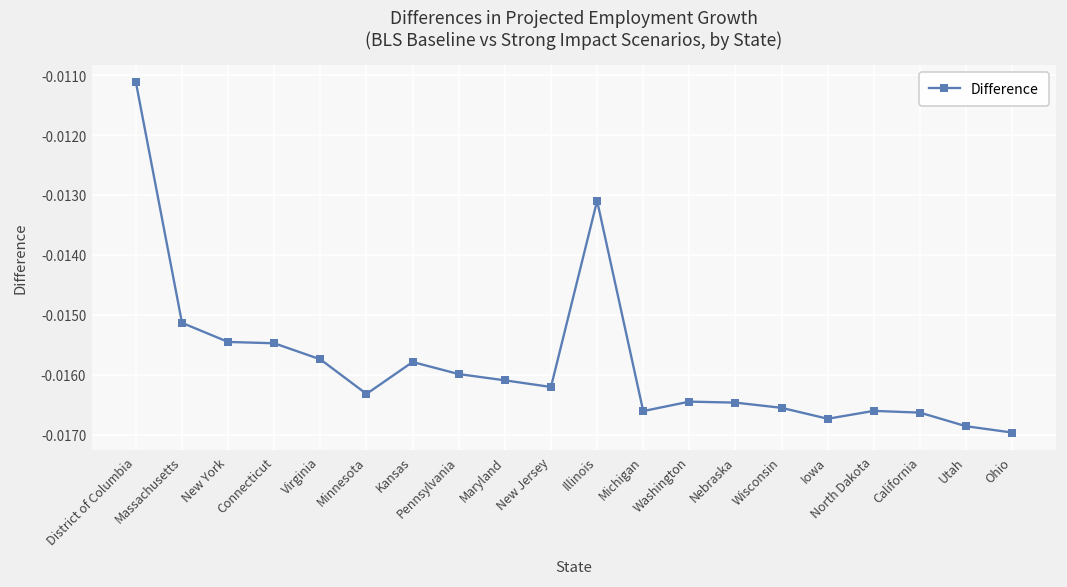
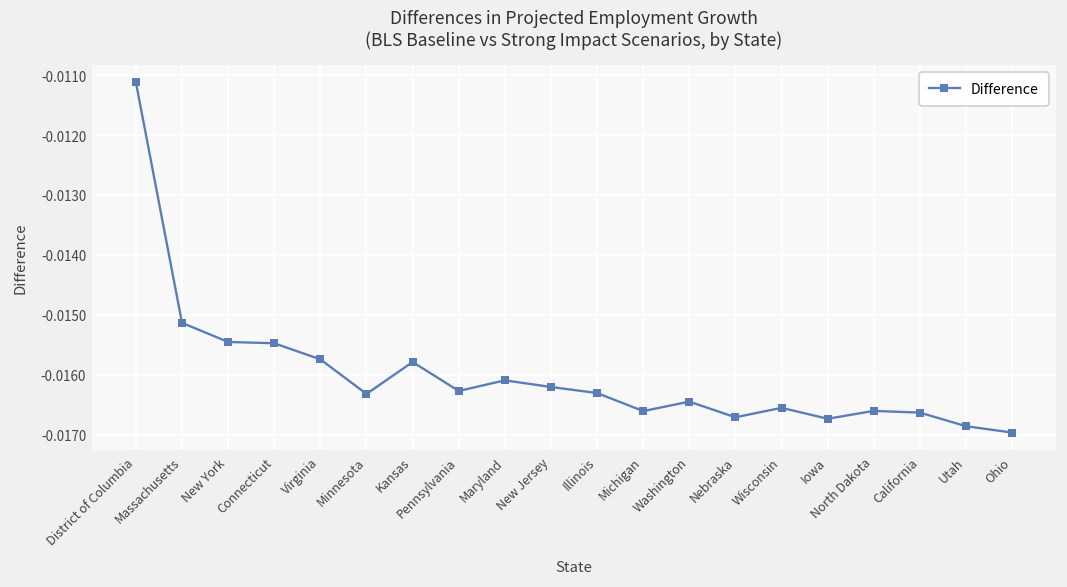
  {
    "District of Columbia": -0.0111,
    "Massachusetts": -0.0151,
    "New York": -0.0155,
    "Connecticut": -0.0155,
    "Virginia": -0.0157,
    "Minnesota": -0.0163,
    "Kansas": -0.0158,
-   "Pennsylvania": -0.0160,
+   "Pennsylvania": -0.0163,
    "Maryland": -0.0161,
    "New Jersey": -0.0162,
-   "Illinois": -0.0131,
+   "Illinois": -0.0163,
    "Michigan": -0.0166,
    "Washington": -0.0165,
-   "Nebraska": -0.0165,
+   "Nebraska": -0.0167,
    "Wisconsin": -0.0166,
    "Iowa": -0.0167,
    "North Dakota": -0.0166,
    "California": -0.0166,
    "Utah": -0.0169,
    "Ohio": -0.0170
  }
